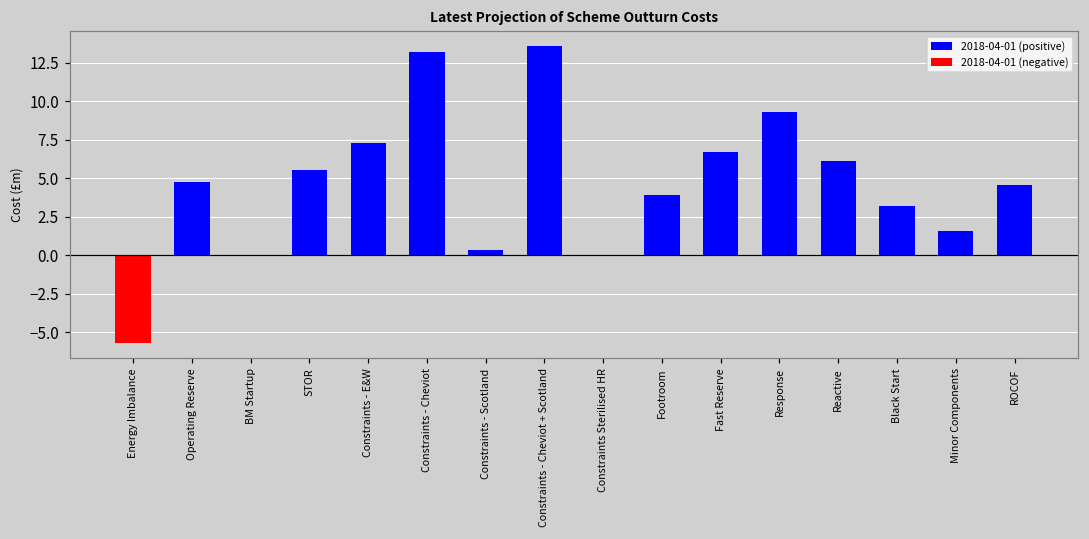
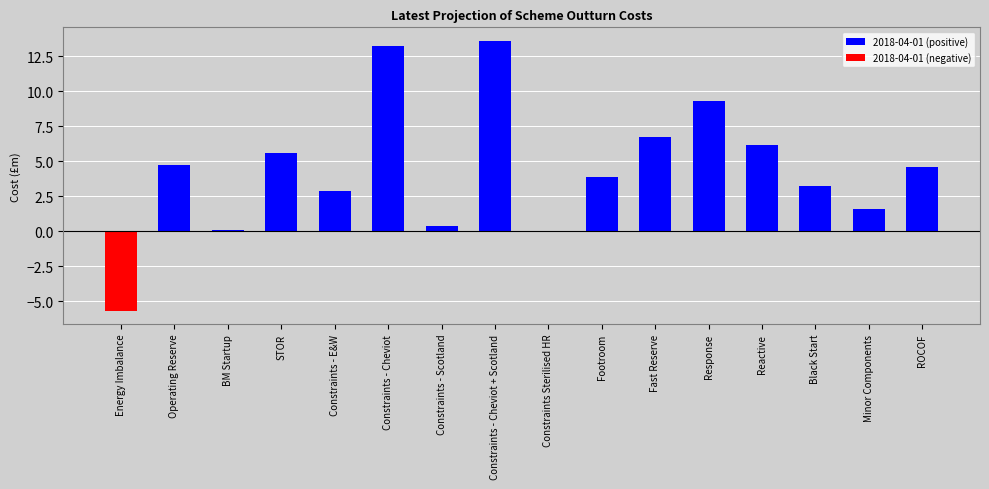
  {
    "2018-04-01 (positive)": {
      "Energy Imbalance": 0.0,
      "Operating Reserve": 4.7,
      "STOR": 5.6,
-     "Constraints - E&W": 7.3,
+     "Constraints - E&W": 2.9,
      "Constraints - Cheviot": 13.2,
      "Constraints - Scotland": 0.4,
      "Constraints - Cheviot + Scotland": 13.6,
      "Constraints Sterilised HR": 0.0,
      "Footroom": 3.9,
      "Fast Reserve": 6.7,
      "Response": 9.3,
      "Reactive": 6.1,
      "Black Start": 3.2,
      "Minor Components": 1.6,
      "ROCOF": 4.5
    },
    "2018-04-01 (negative)": {
      "Energy Imbalance": -5.7,
      "Operating Reserve": 0.0,
      "BM Startup": 0.0,
      "STOR": 0.0,
      "Constraints - E&W": 0.0,
      "Constraints - Cheviot": 0.0,
      "Constraints - Scotland": 0.0,
      "Constraints - Cheviot + Scotland": 0.0,
      "Footroom": 0.0,
      "Fast Reserve": 0.0,
      "Response": 0.0,
      "Reactive": 0.0,
      "Black Start": 0.0,
      "Minor Components": 0.0,
      "ROCOF": 0.0
    }
  }
